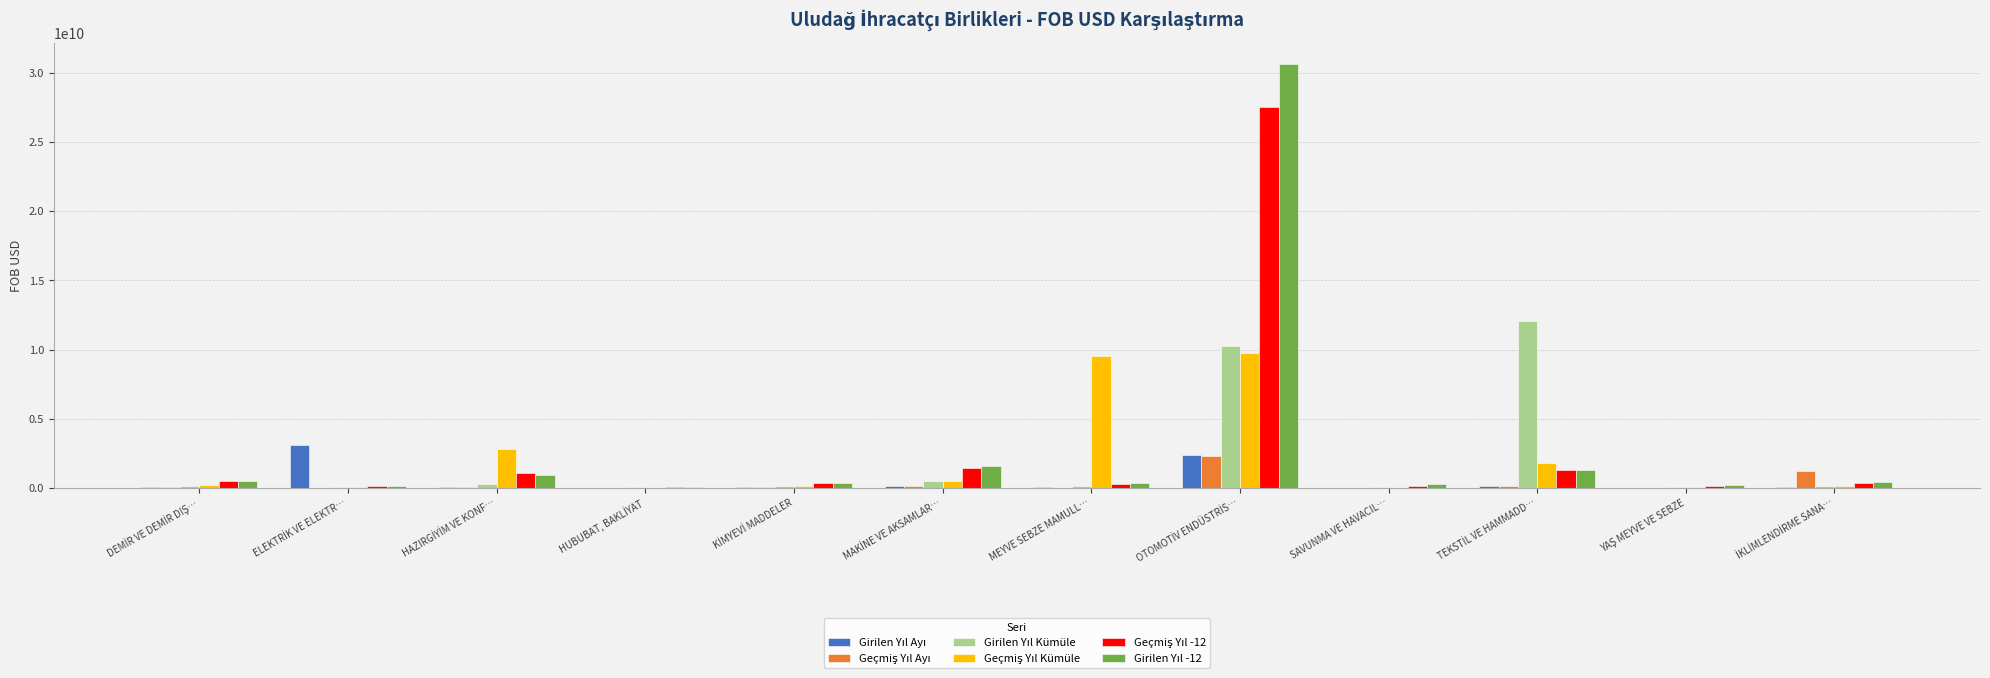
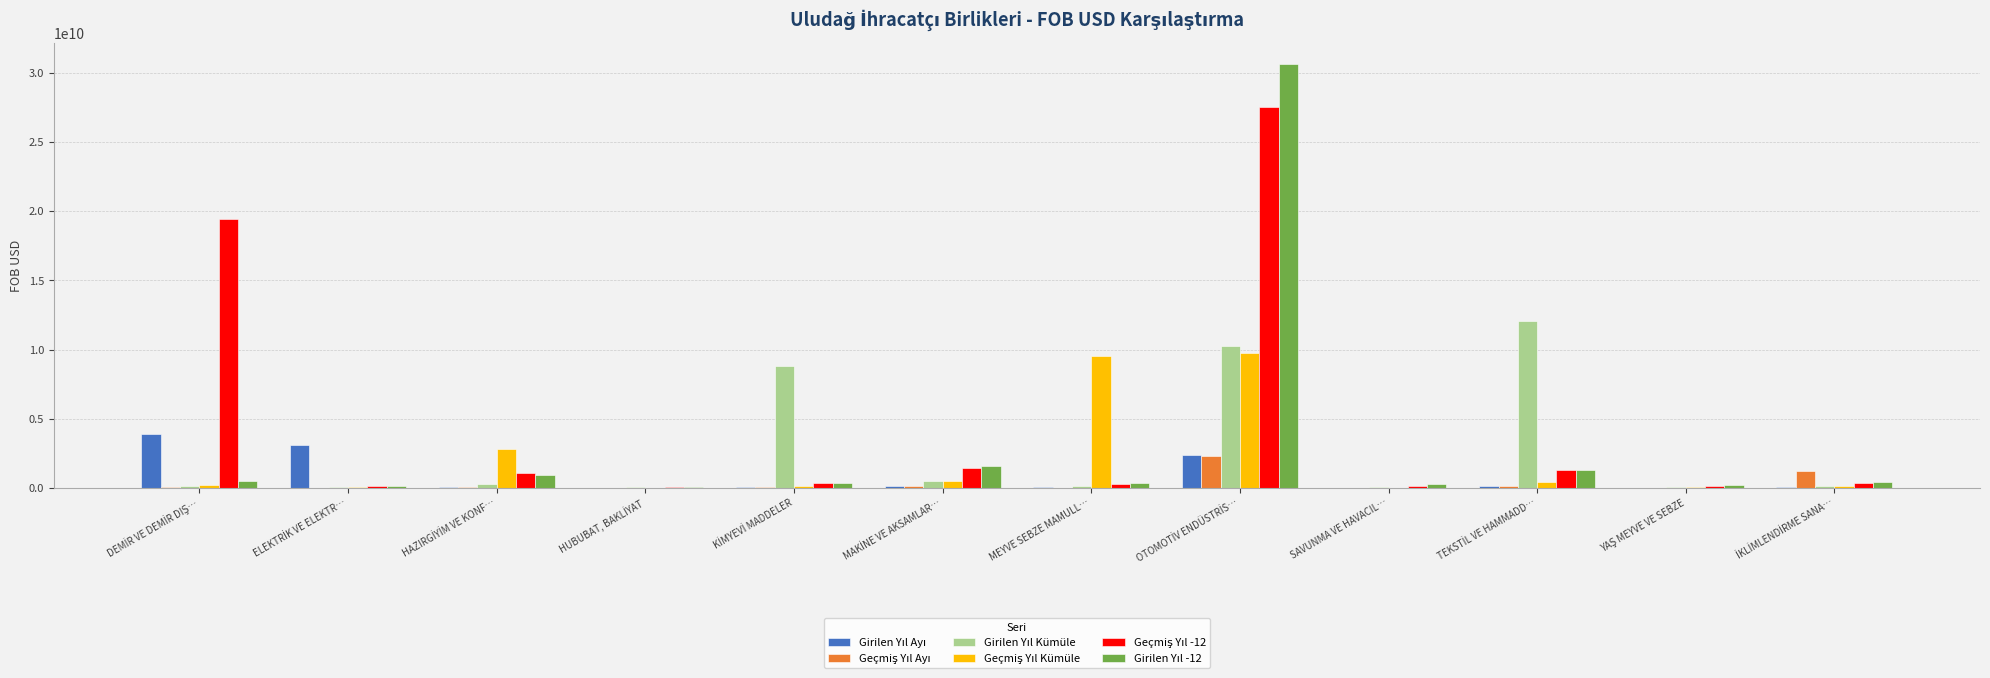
  {
    "Girilen Yıl Ayı": {
-     "DEMİR VE DEMİR DIŞ…": 0,
+     "DEMİR VE DEMİR DIŞ…": 3900000000,
      "ELEKTRİK VE ELEKTR…": 3100000000,
      "OTOMOTİV ENDÜSTRİS…": 2400000000
    },
    "Geçmiş Yıl Ayı": {
      "OTOMOTİV ENDÜSTRİS…": 2300000000,
      "İKLİMLENDİRME SANA…": 1200000000
    },
    "Girilen Yıl Kümüle": {
      "HAZIRGİYİM VE KONF…": 300000000,
-     "KİMYEVİ MADDELER": 100000000,
+     "KİMYEVİ MADDELER": 8800000000,
      "MAKİNE VE AKSAMLAR…": 500000000,
      "OTOMOTİV ENDÜSTRİS…": 10200000000,
      "TEKSTİL VE HAMMADD…": 12100000000
    },
    "Geçmiş Yıl Kümüle": {
      "HAZIRGİYİM VE KONF…": 2800000000,
      "MAKİNE VE AKSAMLAR…": 500000000,
      "MEYVE SEBZE MAMULL…": 9500000000,
      "OTOMOTİV ENDÜSTRİS…": 9800000000,
-     "TEKSTİL VE HAMMADD…": 1800000000
+     "TEKSTİL VE HAMMADD…": 400000000
    },
    "Geçmiş Yıl -12": {
-     "DEMİR VE DEMİR DIŞ…": 500000000,
+     "DEMİR VE DEMİR DIŞ…": 19400000000,
      "HAZIRGİYİM VE KONF…": 1100000000,
      "KİMYEVİ MADDELER": 300000000,
      "MAKİNE VE AKSAMLAR…": 1500000000,
      "MEYVE SEBZE MAMULL…": 300000000,
      "OTOMOTİV ENDÜSTRİS…": 27500000000,
      "TEKSTİL VE HAMMADD…": 1300000000,
      "İKLİMLENDİRME SANA…": 400000000
    },
    "Girilen Yıl -12": {
      "DEMİR VE DEMİR DIŞ…": 500000000,
      "HAZIRGİYİM VE KONF…": 900000000,
      "KİMYEVİ MADDELER": 400000000,
      "MAKİNE VE AKSAMLAR…": 1600000000,
      "MEYVE SEBZE MAMULL…": 300000000,
      "OTOMOTİV ENDÜSTRİS…": 30700000000,
      "SAVUNMA VE HAVACIL…": 300000000,
      "TEKSTİL VE HAMMADD…": 1300000000,
      "YAŞ MEYVE VE SEBZE": 200000000,
      "İKLİMLENDİRME SANA…": 400000000
    }
  }
